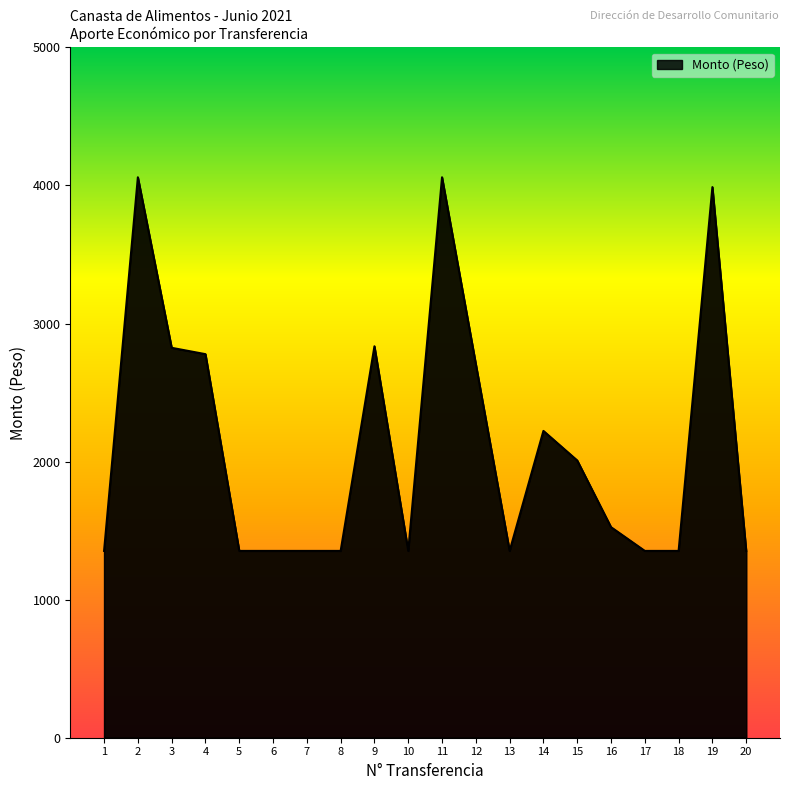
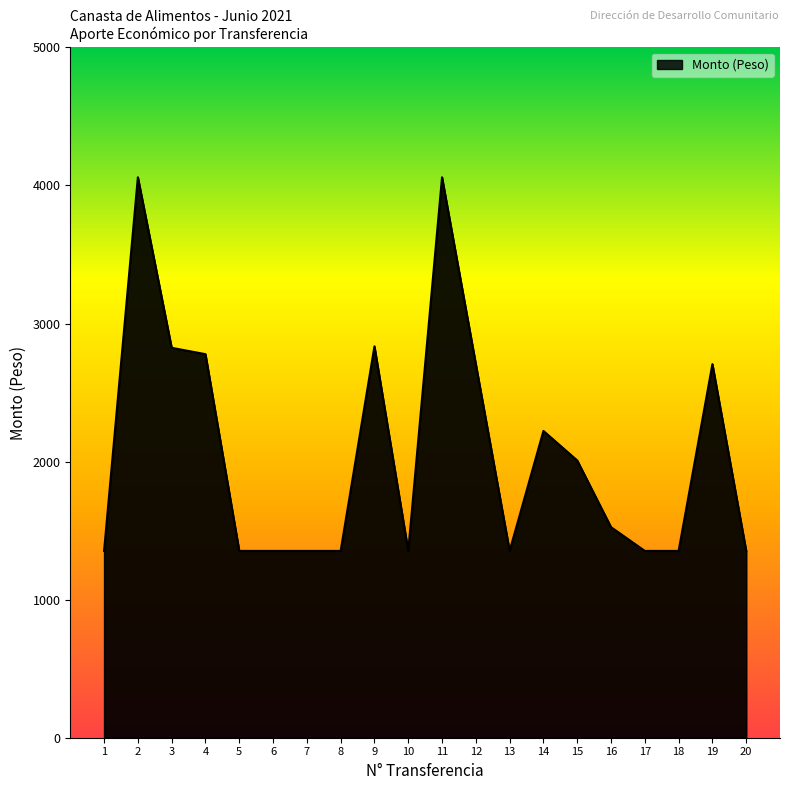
  {
    "1": 1350,
    "2": 4060,
    "3": 2820,
    "4": 2780,
    "5": 1350,
    "6": 1350,
    "7": 1350,
    "8": 1350,
    "9": 2840,
    "10": 1350,
    "11": 4060,
    "12": 2710,
    "13": 1350,
    "14": 2220,
    "15": 2010,
    "16": 1530,
    "17": 1350,
    "18": 1350,
-   "19": 3990,
+   "19": 2710,
    "20": 1350
  }
